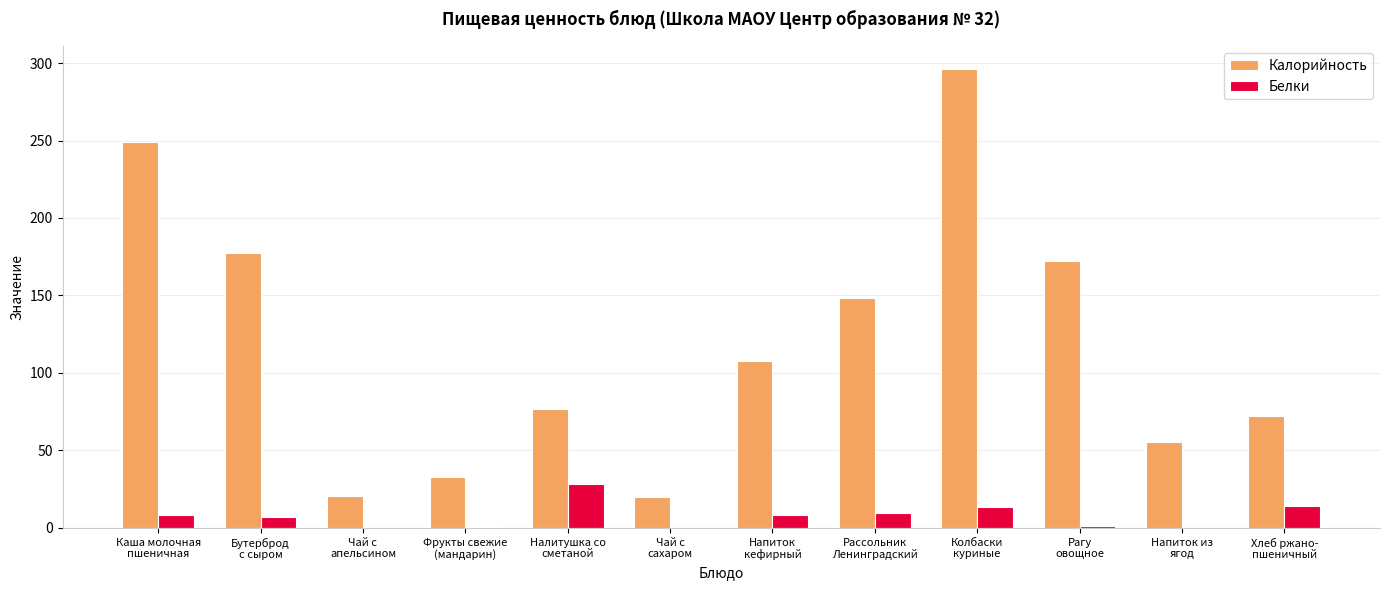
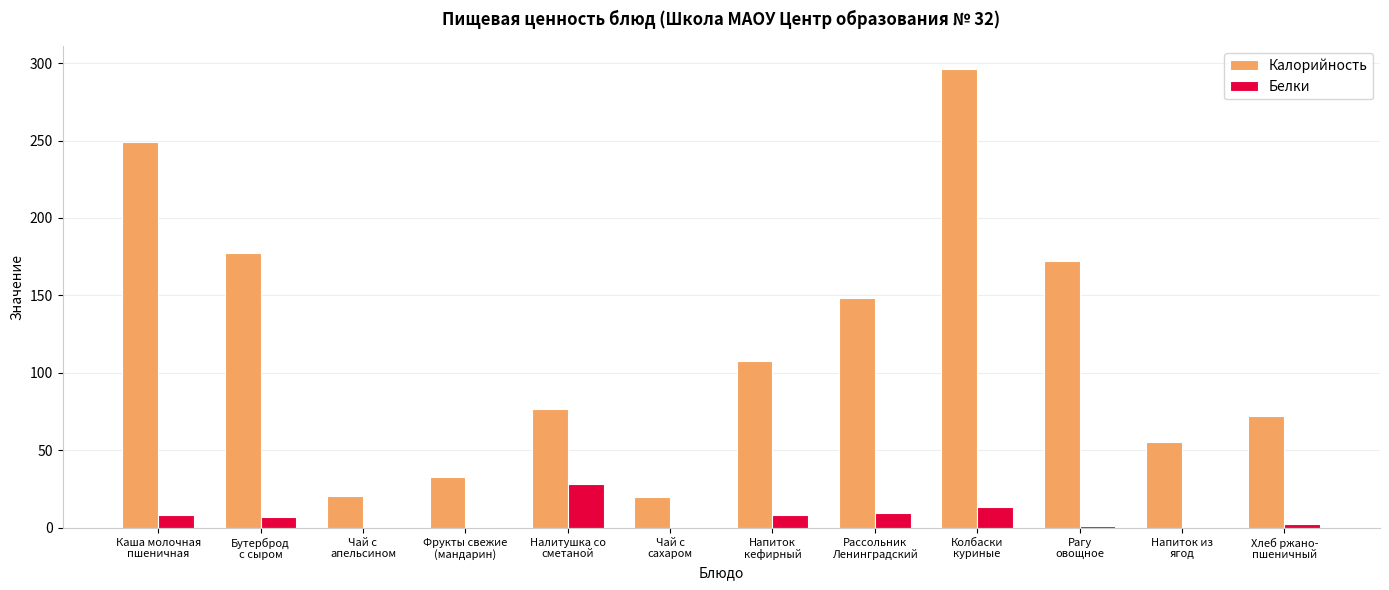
  {
    "Калорийность": {
      "Каша молочная пшеничная": 249,
      "Бутерброд с сыром": 177,
      "Чай с апельсином": 20,
      "Фрукты свежие (мандарин)": 33,
      "Налитушка со сметаной": 76,
      "Чай с сахаром": 20,
      "Напиток кефирный": 108,
      "Рассольник Ленинградский": 148,
      "Колбаски куриные": 296,
      "Рагу овощное": 172,
      "Напиток из ягод": 55,
      "Хлеб ржано- пшеничный": 72
    },
    "Белки": {
      "Каша молочная пшеничная": 9,
      "Бутерброд с сыром": 7,
      "Налитушка со сметаной": 28,
      "Чай с сахаром": 0,
      "Напиток кефирный": 8,
      "Рассольник Ленинградский": 10,
      "Колбаски куриные": 13,
-     "Хлеб ржано- пшеничный": 14
+     "Хлеб ржано- пшеничный": 2
    }
  }
